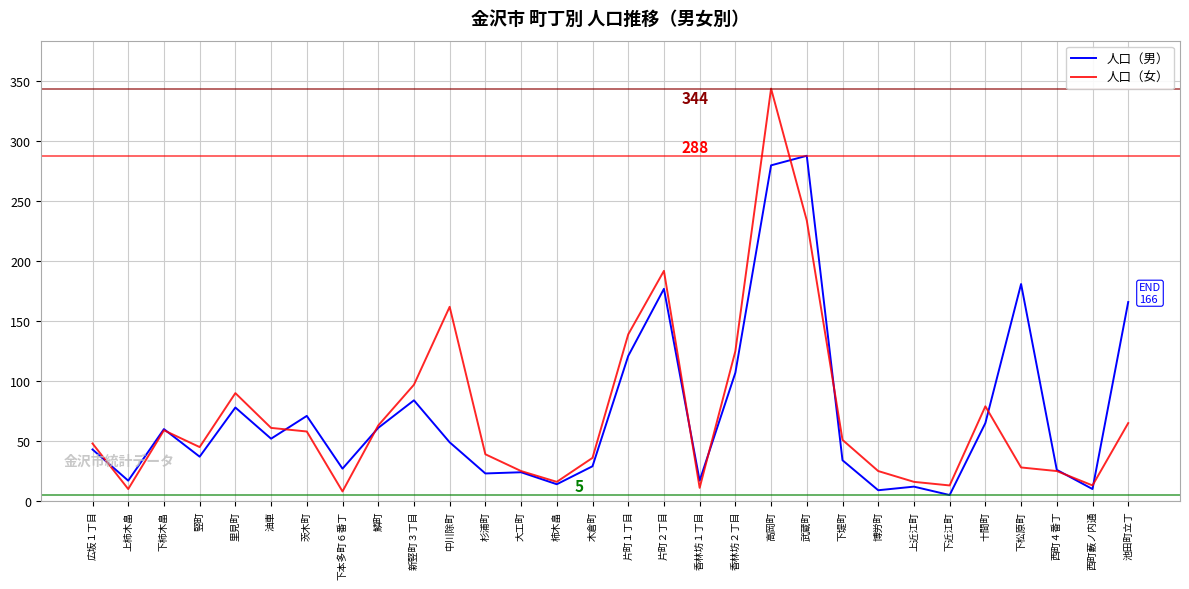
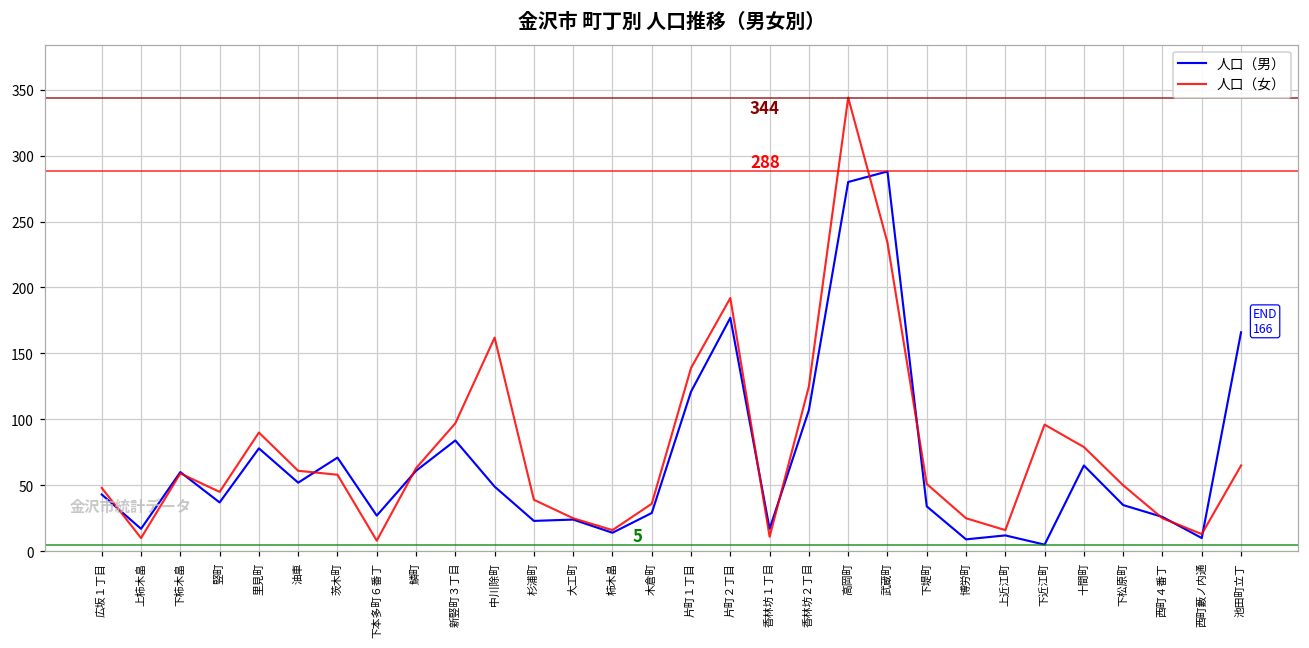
  {
    "人口（男）": {
      "広坂１丁目": 43,
      "上柿木畠": 17,
      "竪町": 37,
      "里見町": 78,
      "油車": 52,
      "茨木町": 71,
      "下本多町６番丁": 27,
      "新竪町３丁目": 84,
      "中川除町": 49,
      "杉浦町": 23,
      "片町１丁目": 121,
      "片町２丁目": 177,
      "香林坊１丁目": 17,
      "香林坊２丁目": 107,
      "高岡町": 280,
      "武蔵町": 288,
      "下堤町": 34,
      "博労町": 9,
      "上近江町": 12,
      "下近江町": 5,
      "十間町": 65,
-     "下松原町": 181,
+     "下松原町": 35,
      "西町藪ノ内通": 10
    },
    "人口（女）": {
      "広坂１丁目": 48,
      "上柿木畠": 10,
      "竪町": 45,
      "里見町": 90,
      "油車": 61,
      "茨木町": 58,
      "下本多町６番丁": 8,
      "新竪町３丁目": 97,
      "中川除町": 162,
      "杉浦町": 39,
      "木倉町": 36,
      "片町１丁目": 139,
      "片町２丁目": 192,
      "香林坊１丁目": 11,
      "香林坊２丁目": 125,
      "高岡町": 344,
      "武蔵町": 234,
      "下堤町": 51,
      "博労町": 25,
      "上近江町": 16,
-     "下近江町": 13,
+     "下近江町": 96,
      "十間町": 79,
-     "下松原町": 28,
+     "下松原町": 50,
      "西町藪ノ内通": 13,
      "池田町立丁": 65
    }
  }
